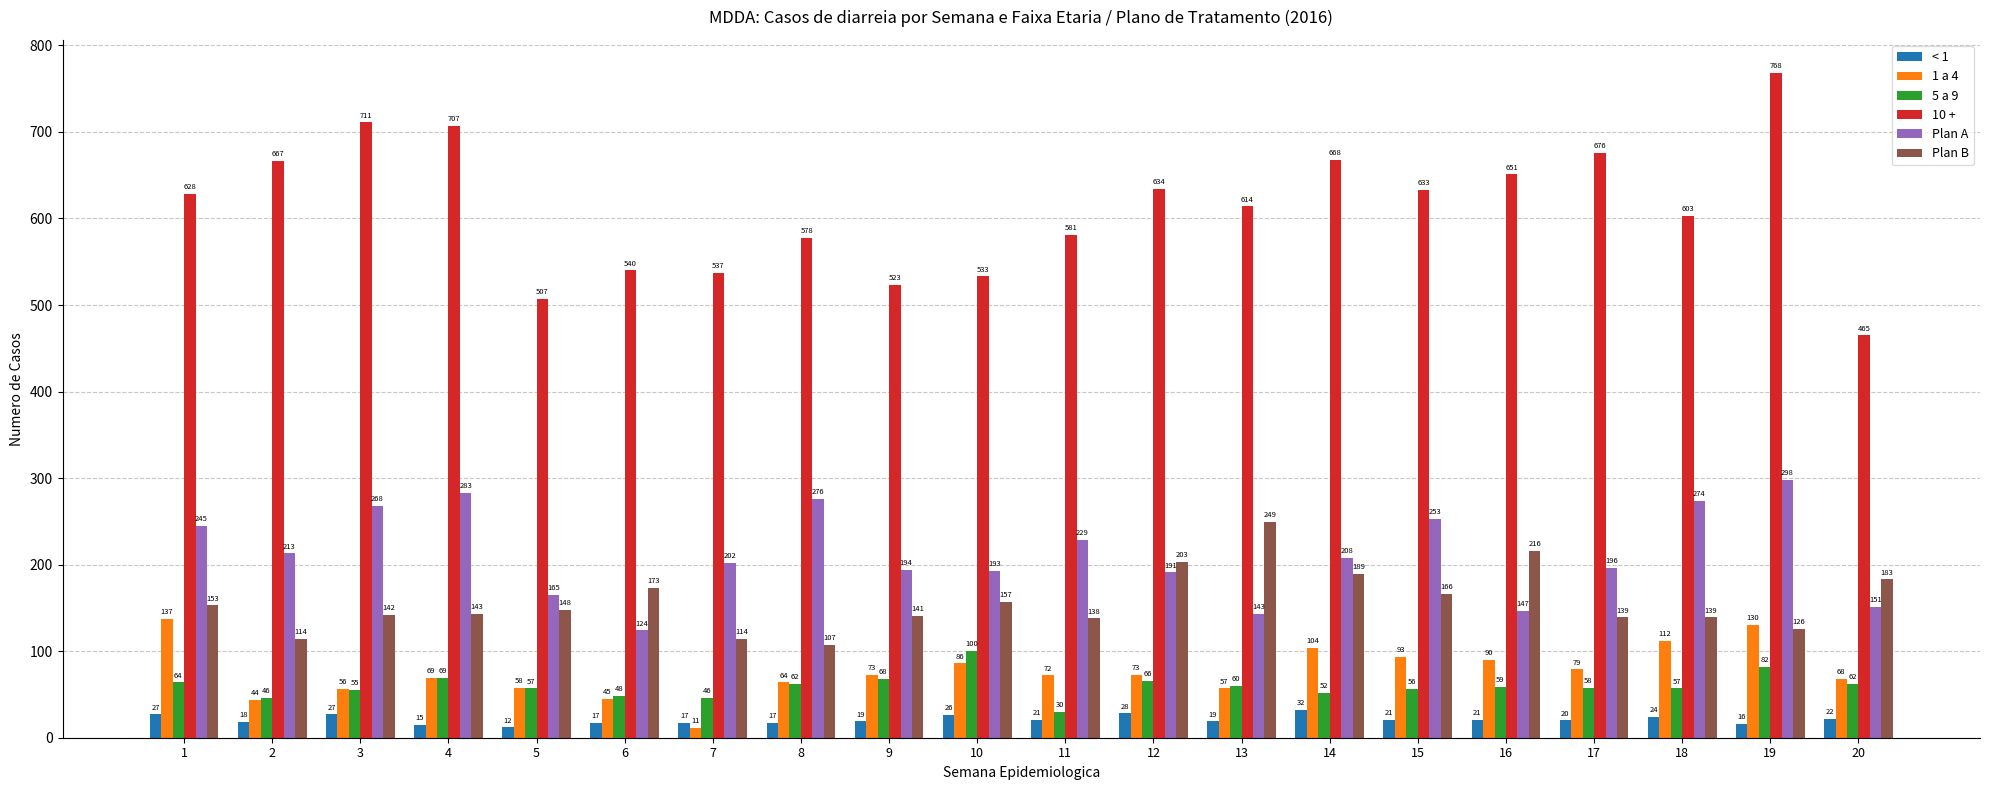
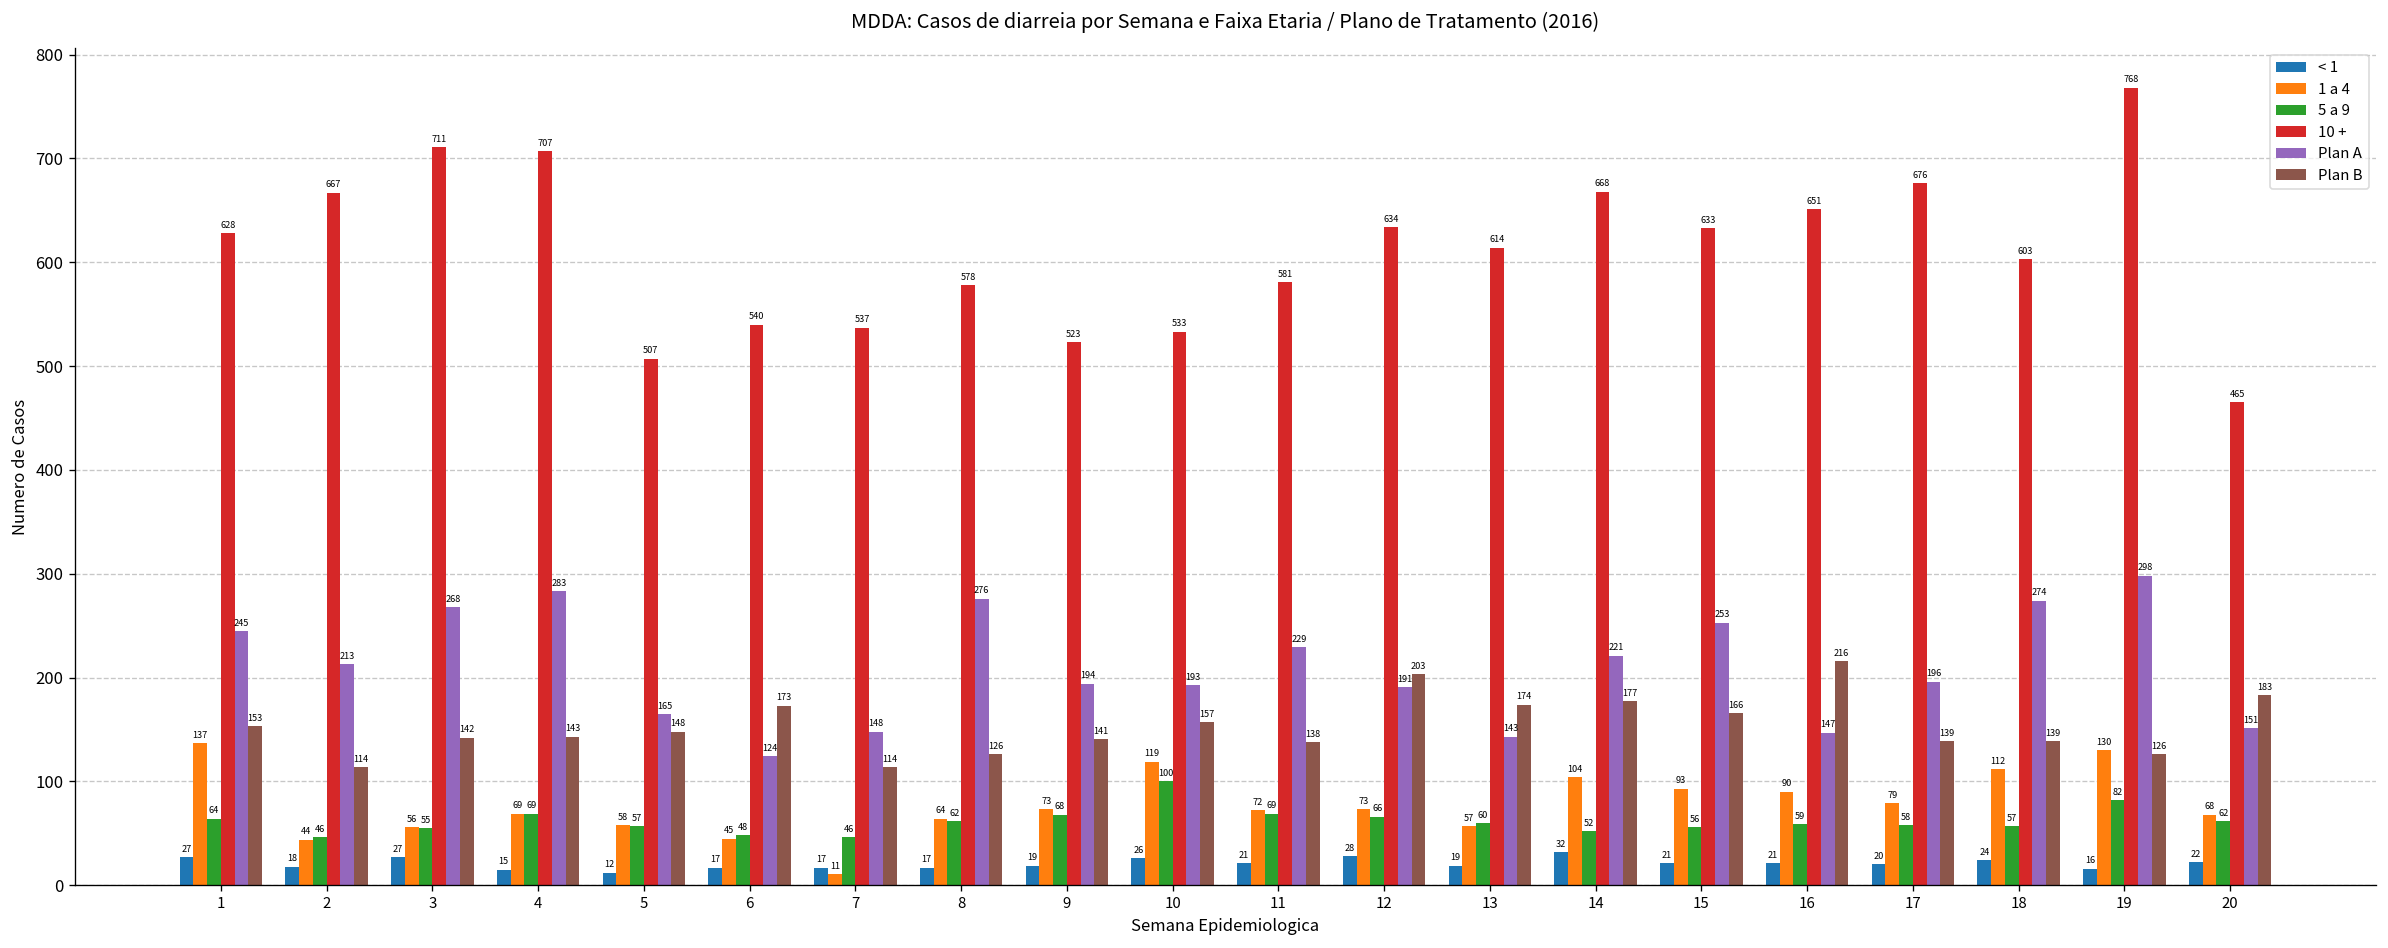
  {
    "< 1": {
      "1": 27,
      "2": 18,
      "3": 27,
      "4": 15,
      "5": 12,
      "6": 17,
      "7": 17,
      "8": 17,
      "9": 19,
      "10": 26,
      "11": 21,
      "12": 28,
      "13": 19,
      "14": 32,
      "15": 21,
      "16": 21,
      "17": 20,
      "18": 24,
      "19": 16,
      "20": 22
    },
    "1 a 4": {
      "1": 137,
      "2": 44,
      "3": 56,
      "4": 69,
      "5": 58,
      "6": 45,
      "7": 11,
      "8": 64,
      "9": 73,
-     "10": 86,
+     "10": 119,
      "11": 72,
      "12": 73,
      "13": 57,
      "14": 104,
      "15": 93,
      "16": 90,
      "17": 79,
      "18": 112,
      "19": 130,
      "20": 68
    },
    "5 a 9": {
      "1": 64,
      "2": 46,
      "3": 55,
      "4": 69,
      "5": 57,
      "6": 48,
      "7": 46,
      "8": 62,
      "9": 68,
      "10": 100,
-     "11": 30,
+     "11": 69,
      "12": 66,
      "13": 60,
      "14": 52,
      "15": 56,
      "16": 59,
      "17": 58,
      "18": 57,
      "19": 82,
      "20": 62
    },
    "10 +": {
      "1": 628,
      "2": 667,
      "3": 711,
      "4": 707,
      "5": 507,
      "6": 540,
      "7": 537,
      "8": 578,
      "9": 523,
      "10": 533,
      "11": 581,
      "12": 634,
      "13": 614,
      "14": 668,
      "15": 633,
      "16": 651,
      "17": 676,
      "18": 603,
      "19": 768,
      "20": 465
    },
    "Plan A": {
      "1": 245,
      "2": 213,
      "3": 268,
      "4": 283,
      "5": 165,
      "6": 124,
-     "7": 202,
+     "7": 148,
      "8": 276,
      "9": 194,
      "10": 193,
      "11": 229,
      "12": 191,
      "13": 143,
-     "14": 208,
+     "14": 221,
      "15": 253,
      "16": 147,
      "17": 196,
      "18": 274,
      "19": 298,
      "20": 151
    },
    "Plan B": {
      "1": 153,
      "2": 114,
      "3": 142,
      "4": 143,
      "5": 148,
      "6": 173,
      "7": 114,
-     "8": 107,
+     "8": 126,
      "9": 141,
      "10": 157,
      "11": 138,
      "12": 203,
-     "13": 249,
-     "14": 189,
+     "13": 174,
+     "14": 177,
      "15": 166,
      "16": 216,
      "17": 139,
      "18": 139,
      "19": 126,
      "20": 183
    }
  }
